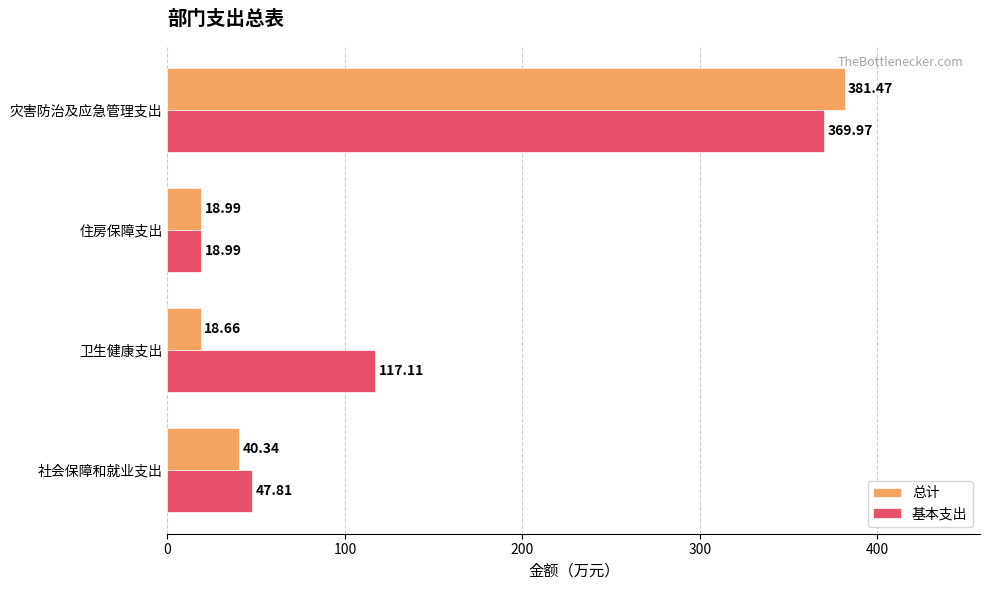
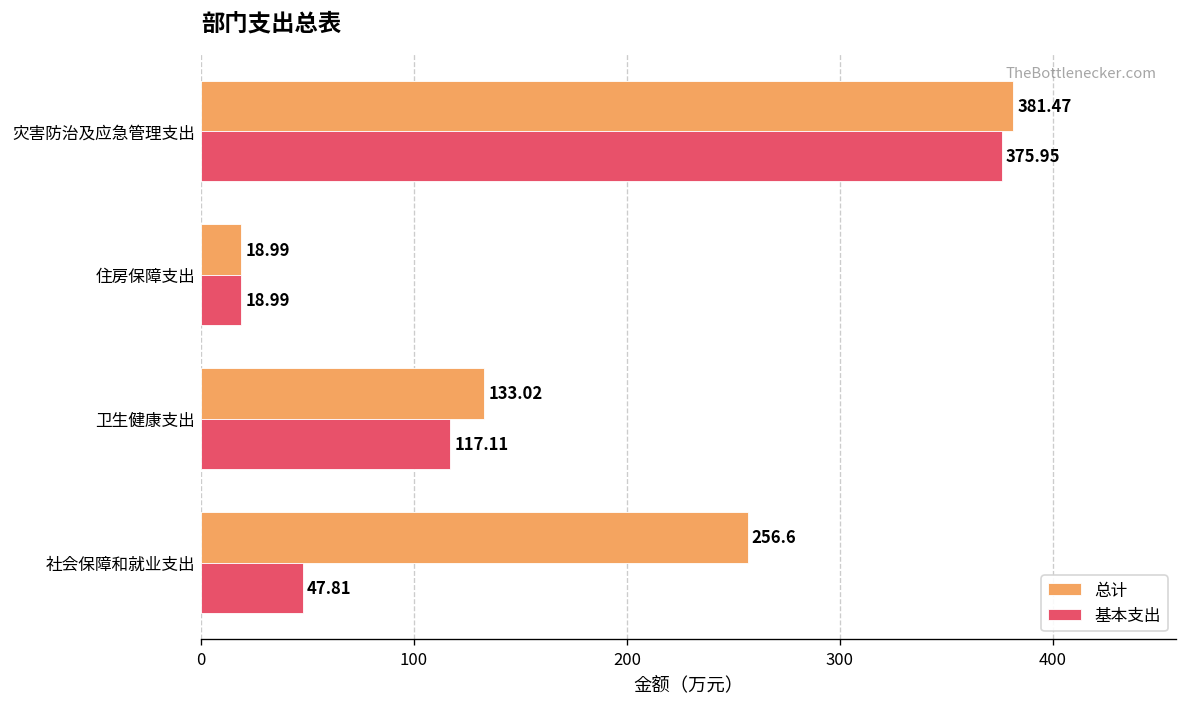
  {
    "总计": {
      "灾害防治及应急管理支出": 381.47,
      "住房保障支出": 18.99,
-     "卫生健康支出": 18.66,
-     "社会保障和就业支出": 40.34
+     "卫生健康支出": 133.02,
+     "社会保障和就业支出": 256.6
    },
    "基本支出": {
-     "灾害防治及应急管理支出": 369.97,
+     "灾害防治及应急管理支出": 375.95,
      "住房保障支出": 18.99,
      "卫生健康支出": 117.11,
      "社会保障和就业支出": 47.81
    }
  }
